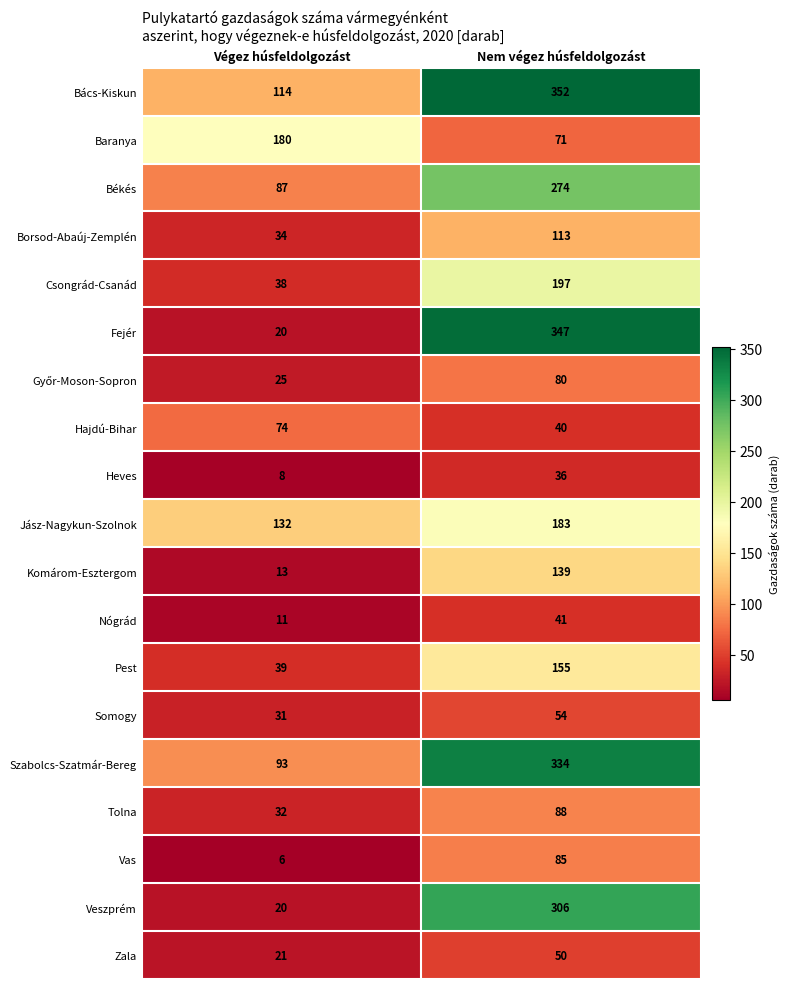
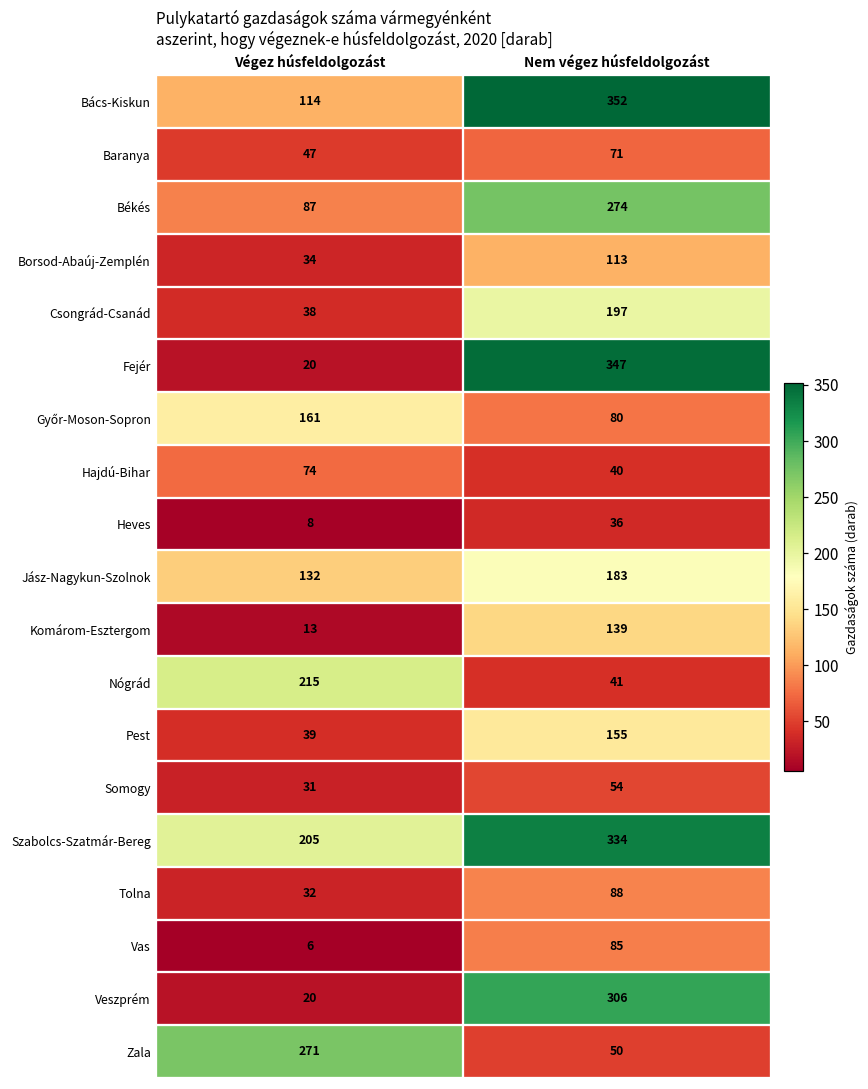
  {
    "Bács-Kiskun": {
      "Végez húsfeldolgozást": 114,
      "Nem végez húsfeldolgozást": 352
    },
    "Baranya": {
-     "Végez húsfeldolgozást": 180,
+     "Végez húsfeldolgozást": 47,
      "Nem végez húsfeldolgozást": 71
    },
    "Békés": {
      "Végez húsfeldolgozást": 87,
      "Nem végez húsfeldolgozást": 274
    },
    "Borsod-Abaúj-Zemplén": {
      "Végez húsfeldolgozást": 34,
      "Nem végez húsfeldolgozást": 113
    },
    "Csongrád-Csanád": {
      "Végez húsfeldolgozást": 38,
      "Nem végez húsfeldolgozást": 197
    },
    "Fejér": {
      "Végez húsfeldolgozást": 20,
      "Nem végez húsfeldolgozást": 347
    },
    "Győr-Moson-Sopron": {
-     "Végez húsfeldolgozást": 25,
+     "Végez húsfeldolgozást": 161,
      "Nem végez húsfeldolgozást": 80
    },
    "Hajdú-Bihar": {
      "Végez húsfeldolgozást": 74,
      "Nem végez húsfeldolgozást": 40
    },
    "Heves": {
      "Végez húsfeldolgozást": 8,
      "Nem végez húsfeldolgozást": 36
    },
    "Jász-Nagykun-Szolnok": {
      "Végez húsfeldolgozást": 132,
      "Nem végez húsfeldolgozást": 183
    },
    "Komárom-Esztergom": {
      "Végez húsfeldolgozást": 13,
      "Nem végez húsfeldolgozást": 139
    },
    "Nógrád": {
-     "Végez húsfeldolgozást": 11,
+     "Végez húsfeldolgozást": 215,
      "Nem végez húsfeldolgozást": 41
    },
    "Pest": {
      "Végez húsfeldolgozást": 39,
      "Nem végez húsfeldolgozást": 155
    },
    "Somogy": {
      "Végez húsfeldolgozást": 31,
      "Nem végez húsfeldolgozást": 54
    },
    "Szabolcs-Szatmár-Bereg": {
-     "Végez húsfeldolgozást": 93,
+     "Végez húsfeldolgozást": 205,
      "Nem végez húsfeldolgozást": 334
    },
    "Tolna": {
      "Végez húsfeldolgozást": 32,
      "Nem végez húsfeldolgozást": 88
    },
    "Vas": {
      "Végez húsfeldolgozást": 6,
      "Nem végez húsfeldolgozást": 85
    },
    "Veszprém": {
      "Végez húsfeldolgozást": 20,
      "Nem végez húsfeldolgozást": 306
    },
    "Zala": {
-     "Végez húsfeldolgozást": 21,
+     "Végez húsfeldolgozást": 271,
      "Nem végez húsfeldolgozást": 50
    }
  }
